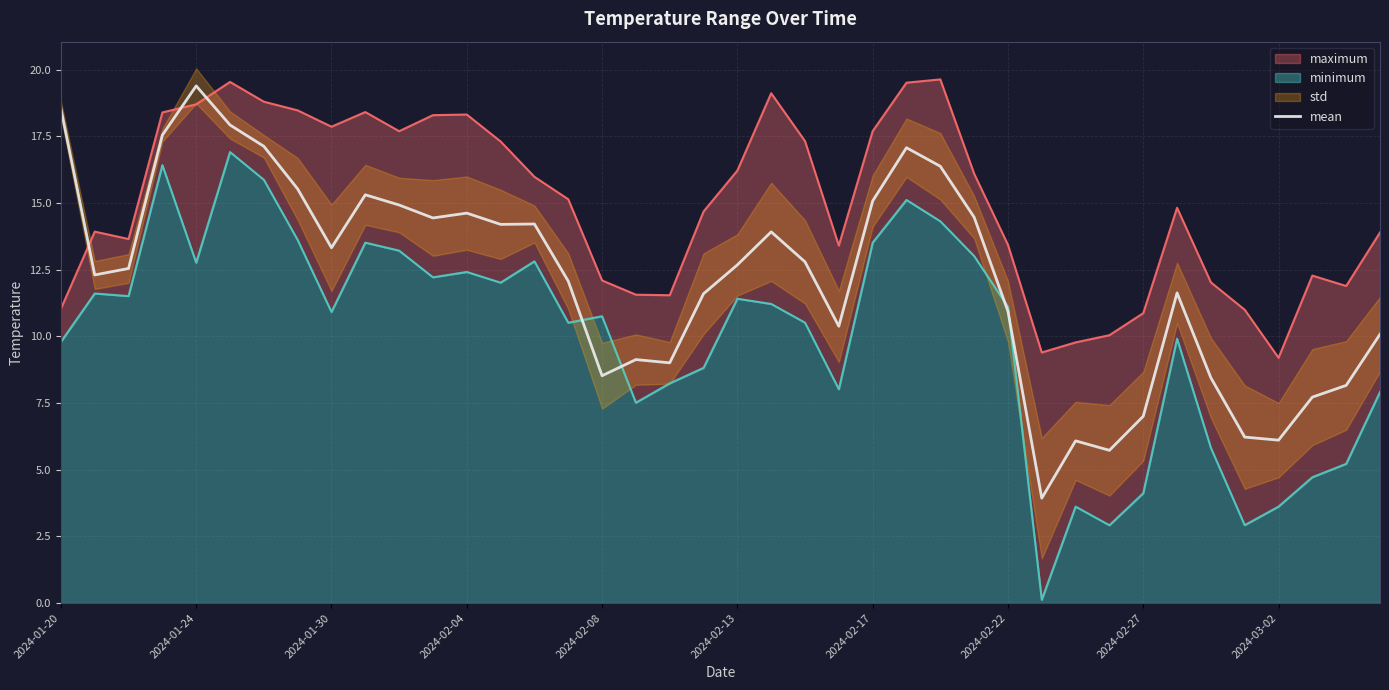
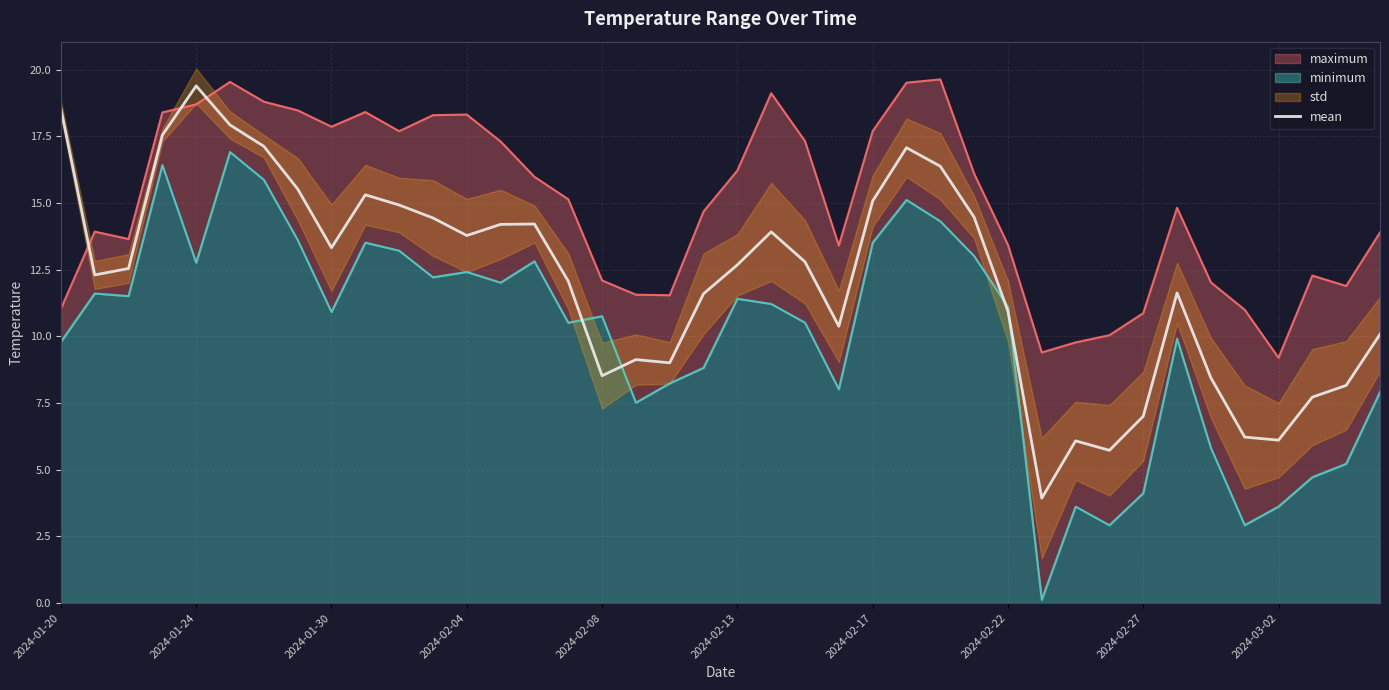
  {
    "minimum": {
      "2024-01-20": 9.8,
      "2024-01-24": 12.8,
      "2024-01-30": 10.9,
      "2024-02-04": 12.4,
      "2024-02-08": 10.8,
      "2024-02-13": 11.4,
      "2024-02-17": 13.5,
      "2024-02-22": 11.1,
      "2024-02-27": 4.1,
      "2024-03-02": 3.6
    },
    "mean": {
      "2024-01-20": 18.5,
      "2024-01-24": 19.4,
      "2024-01-30": 13.3,
-     "2024-02-04": 14.6,
+     "2024-02-04": 13.8,
      "2024-02-08": 8.5,
      "2024-02-13": 12.7,
      "2024-02-17": 15.1,
      "2024-02-22": 10.9,
      "2024-02-27": 7.0,
      "2024-03-02": 6.1
    }
  }
